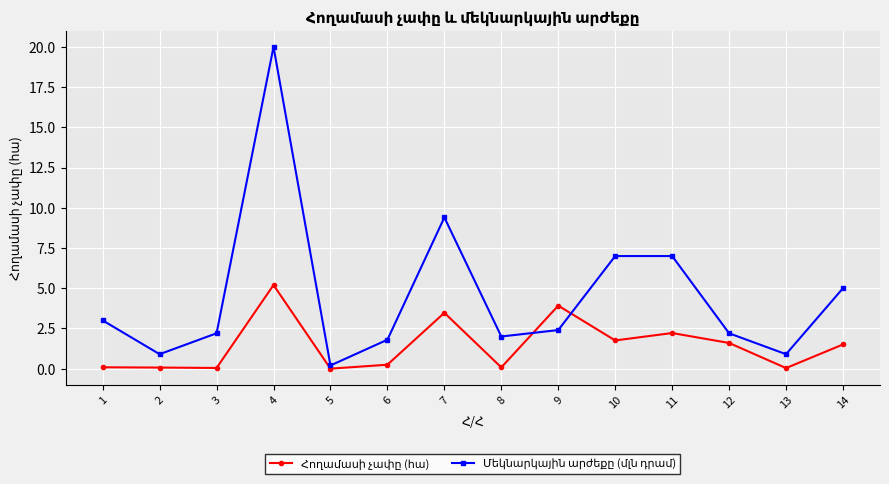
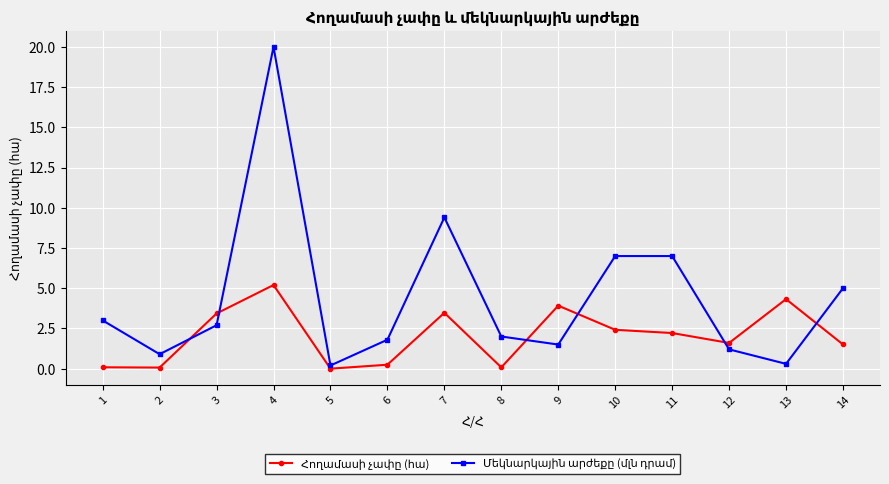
  {
    "Հողամասի չափը (հա)": {
      "1": 0.1,
      "2": 0.1,
-     "3": 0.0,
+     "3": 3.4,
      "4": 5.2,
      "5": 0.0,
      "6": 0.2,
      "7": 3.5,
      "8": 0.1,
      "9": 3.9,
-     "10": 1.8,
+     "10": 2.4,
      "11": 2.2,
      "12": 1.6,
-     "13": 0.0,
+     "13": 4.3,
      "14": 1.5
    },
    "Մեկնարկային արժեքը (մլն դրամ)": {
      "1": 3.0,
      "2": 0.9,
-     "3": 2.2,
+     "3": 2.7,
      "4": 20.0,
      "5": 0.2,
      "6": 1.8,
      "7": 9.4,
      "8": 2.0,
-     "9": 2.4,
+     "9": 1.5,
      "10": 7.0,
      "11": 7.0,
-     "12": 2.2,
-     "13": 0.9,
+     "12": 1.2,
+     "13": 0.3,
      "14": 5.0
    }
  }
